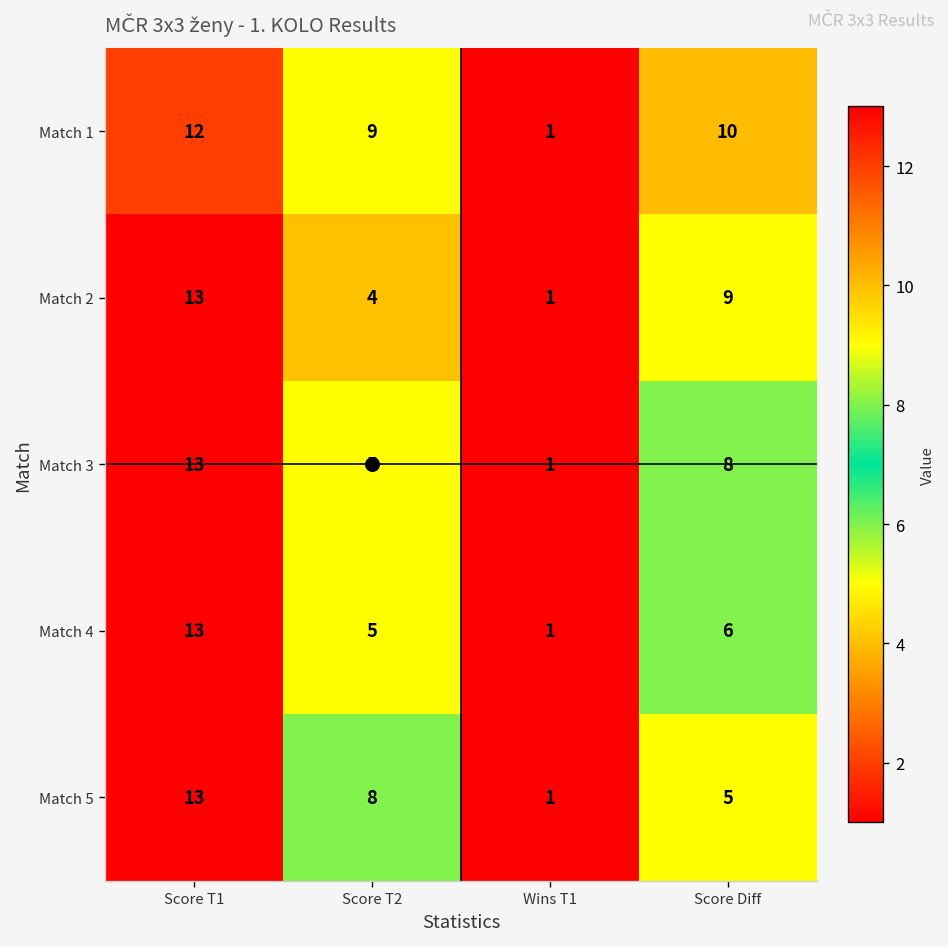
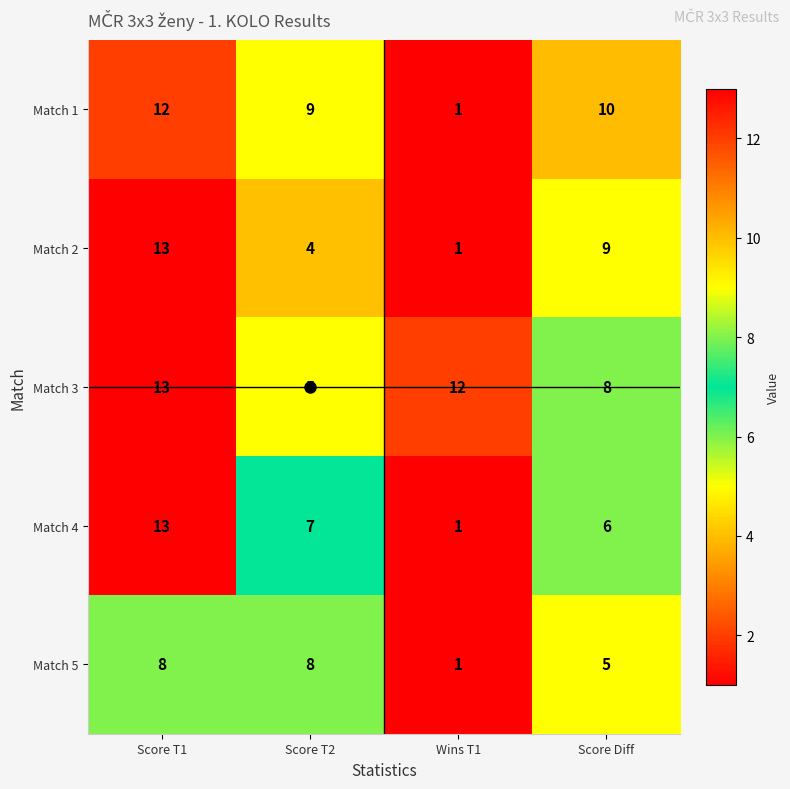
  {
    "Match 1": {
      "Score T1": 12,
      "Score T2": 9,
      "Wins T1": 1,
      "Score Diff": 10
    },
    "Match 2": {
      "Score T1": 13,
      "Score T2": 4,
      "Wins T1": 1,
      "Score Diff": 9
    },
    "Match 3": {
      "Score T1": 13,
-     "Wins T1": 1,
+     "Wins T1": 12,
      "Score Diff": 8
    },
    "Match 4": {
      "Score T1": 13,
-     "Score T2": 5,
+     "Score T2": 7,
      "Wins T1": 1,
      "Score Diff": 6
    },
    "Match 5": {
-     "Score T1": 13,
+     "Score T1": 8,
      "Score T2": 8,
      "Wins T1": 1,
      "Score Diff": 5
    }
  }
